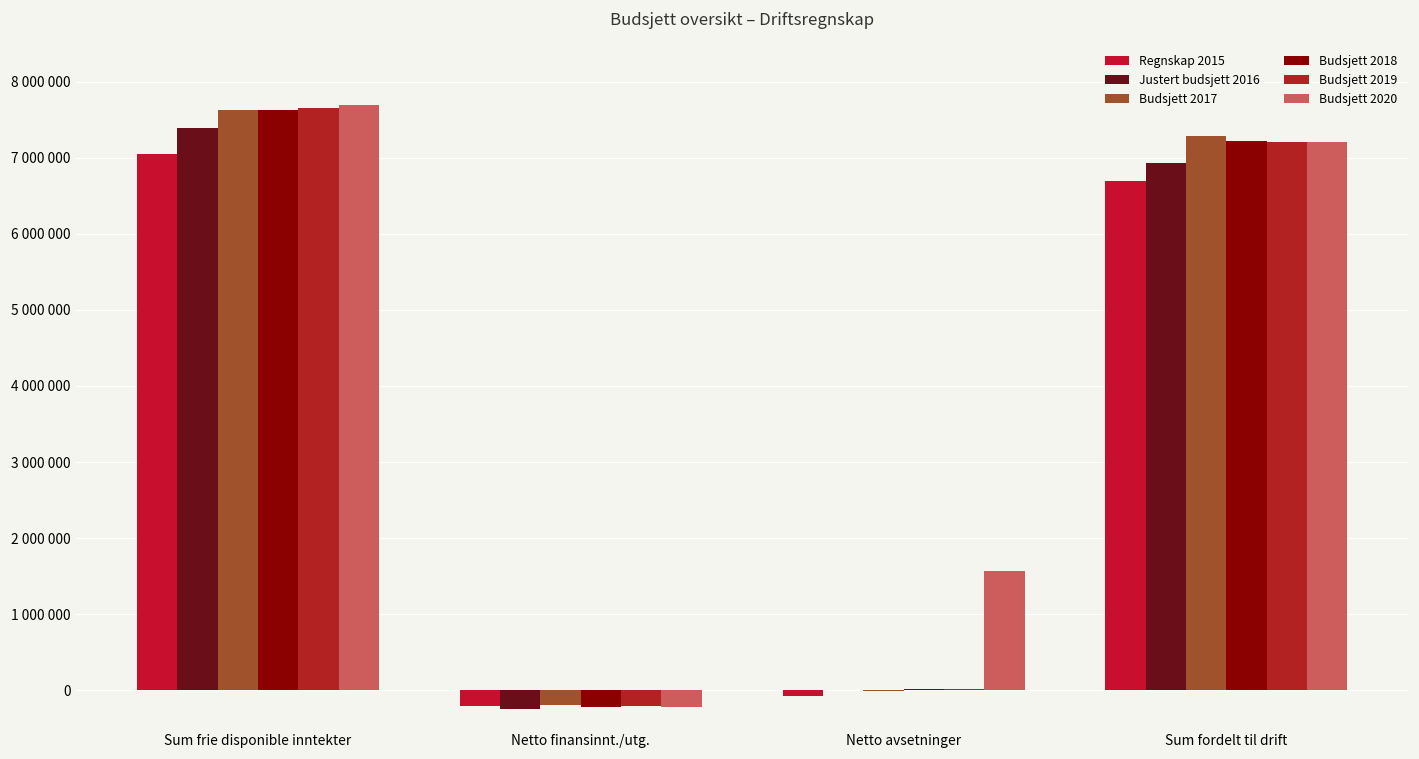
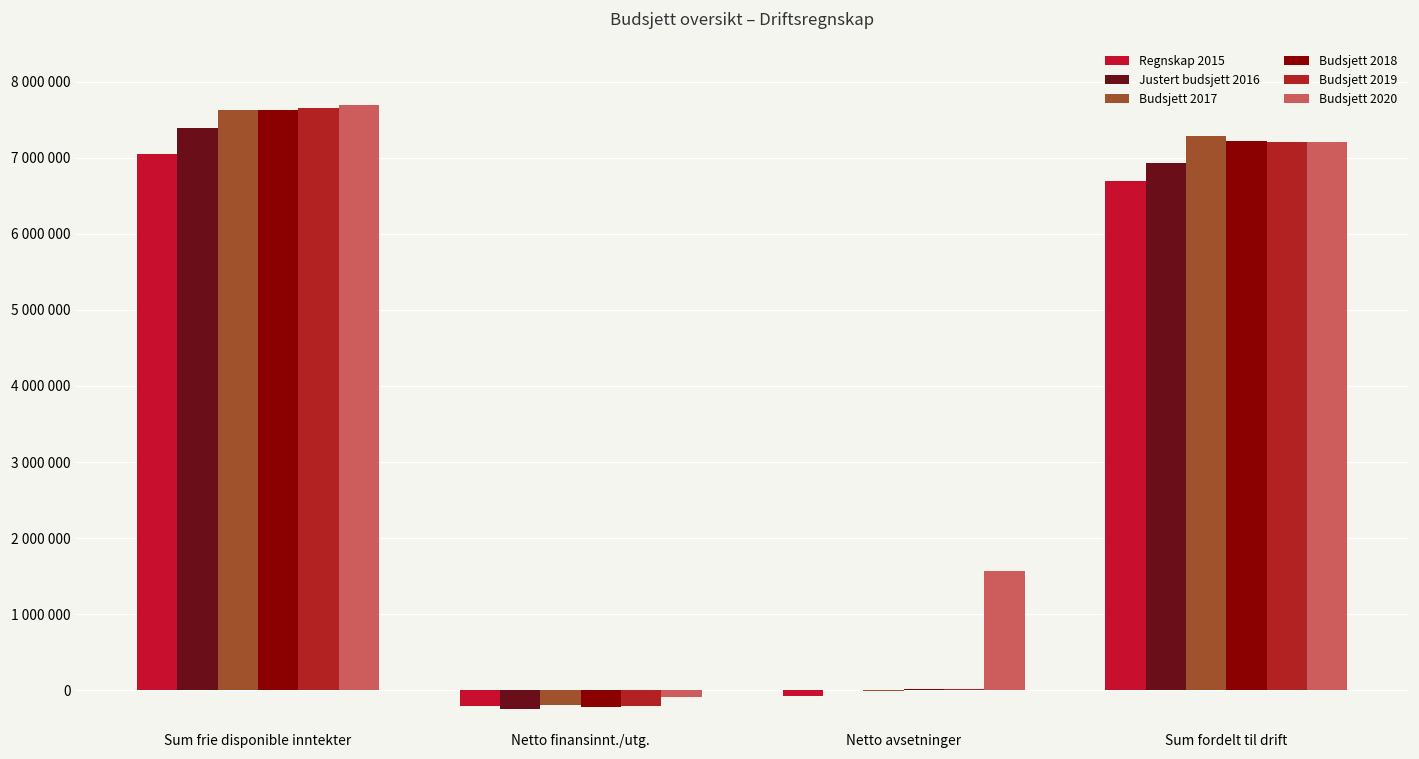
  {
    "Budsjett 2020": {
      "Sum frie disponible inntekter": 7700000,
-     "Netto finansinnt./utg.": -200000,
+     "Netto finansinnt./utg.": -100000,
      "Netto avsetninger": 1600000,
      "Sum fordelt til drift": 7200000
    }
  }
